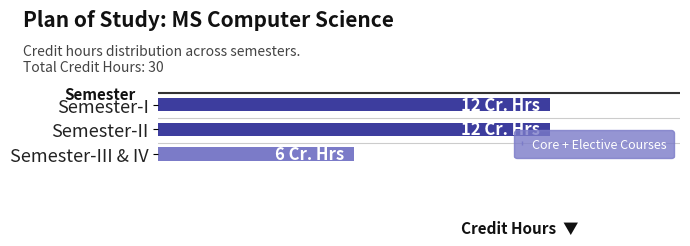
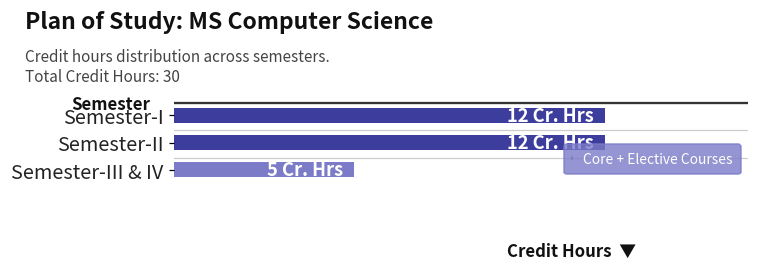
  {
    "Semester-I": 12,
-   "Semester-III & IV": 6
+   "Semester-III & IV": 5
  }
